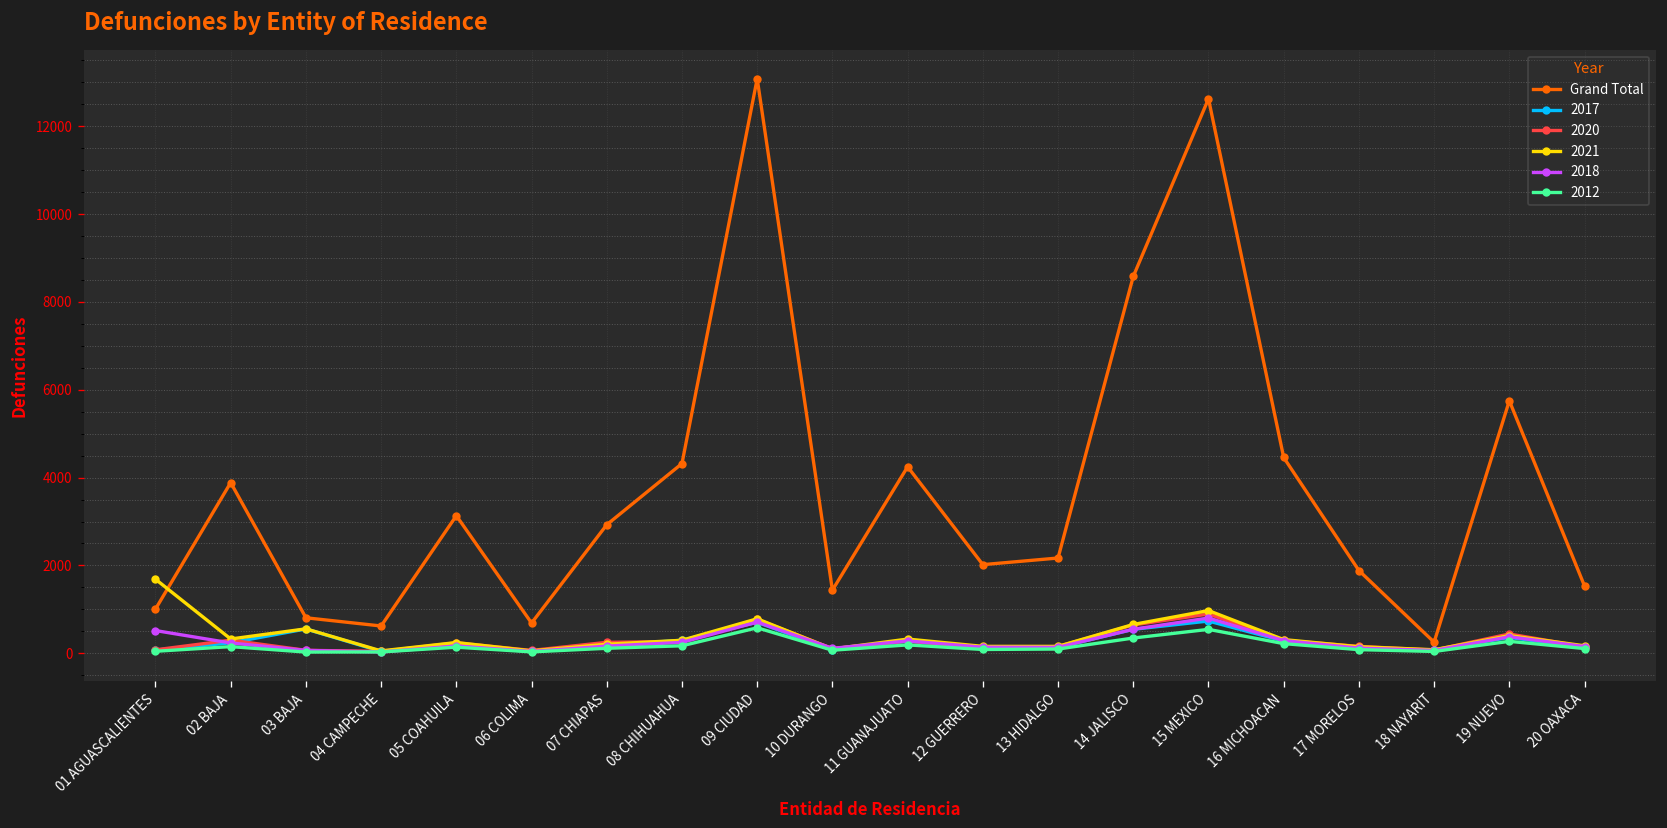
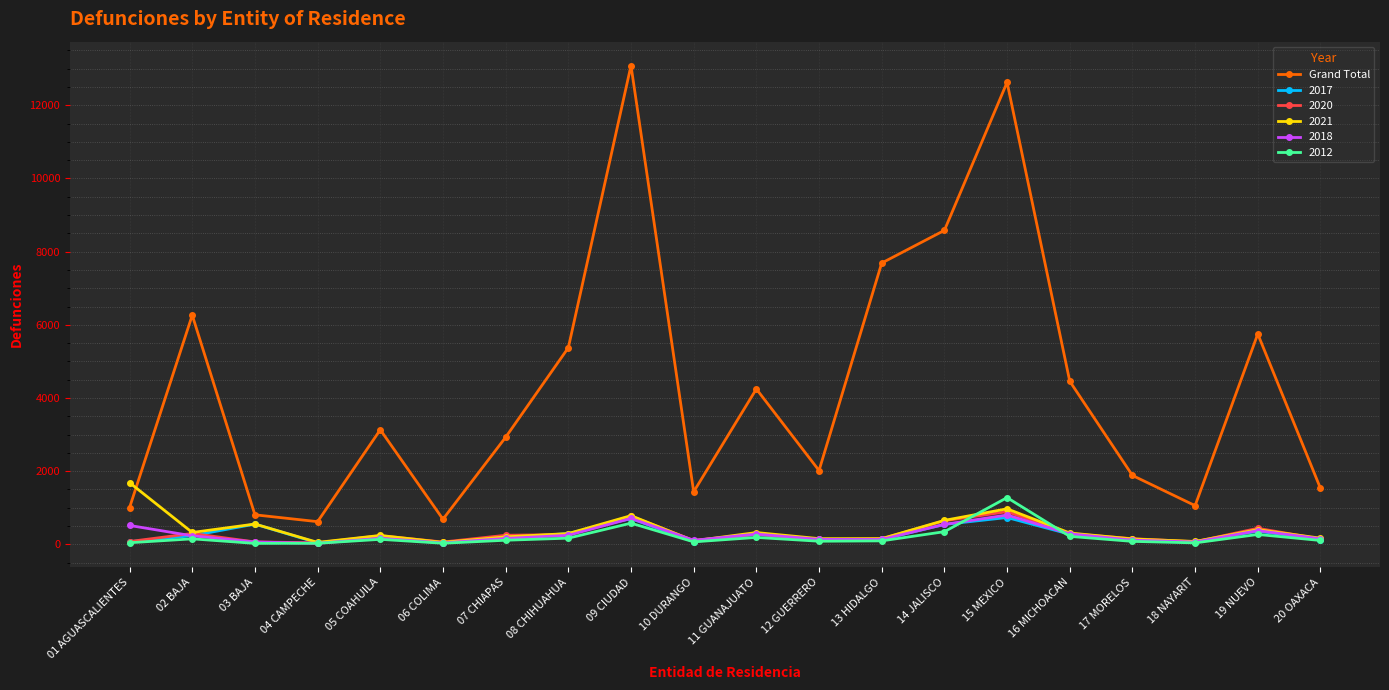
  {
    "Grand Total": {
      "01 AGUASCALIENTES": 1000,
-     "02 BAJA": 3900,
+     "02 BAJA": 6300,
      "03 BAJA": 800,
      "04 CAMPECHE": 600,
      "05 COAHUILA": 3100,
      "06 COLIMA": 700,
      "07 CHIAPAS": 2900,
-     "08 CHIHUAHUA": 4300,
+     "08 CHIHUAHUA": 5400,
      "09 CIUDAD": 13100,
      "10 DURANGO": 1400,
      "11 GUANAJUATO": 4200,
      "12 GUERRERO": 2000,
-     "13 HIDALGO": 2200,
+     "13 HIDALGO": 7700,
      "14 JALISCO": 8600,
      "15 MEXICO": 12600,
      "16 MICHOACAN": 4500,
      "17 MORELOS": 1900,
-     "18 NAYARIT": 300,
+     "18 NAYARIT": 1100,
      "19 NUEVO": 5800,
      "20 OAXACA": 1500
    },
    "2020": {
      "15 MEXICO": 900
    },
    "2021": {
      "01 AGUASCALIENTES": 1700,
      "15 MEXICO": 1000
    },
    "2018": {
      "01 AGUASCALIENTES": 500
    },
    "2012": {
      "02 BAJA": 200,
      "08 CHIHUAHUA": 200,
      "09 CIUDAD": 600,
      "11 GUANAJUATO": 200,
      "14 JALISCO": 300,
-     "15 MEXICO": 500,
+     "15 MEXICO": 1300,
      "19 NUEVO": 300
    }
  }
